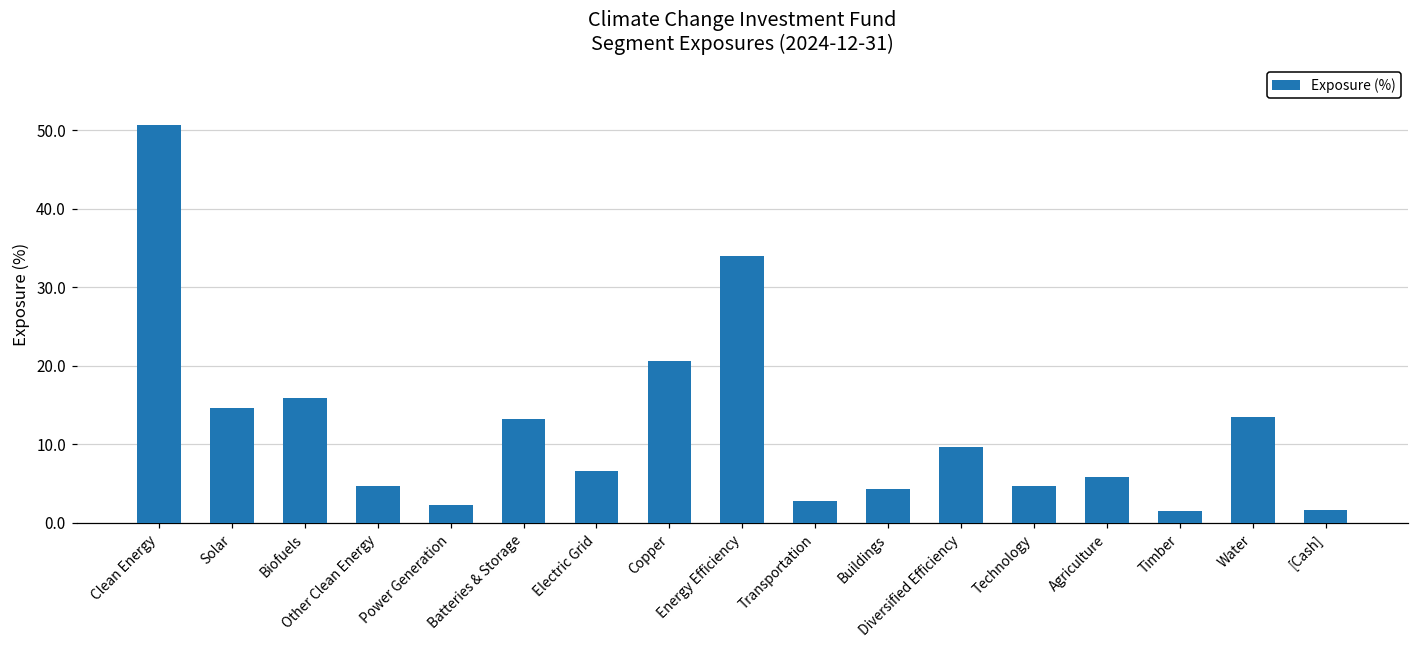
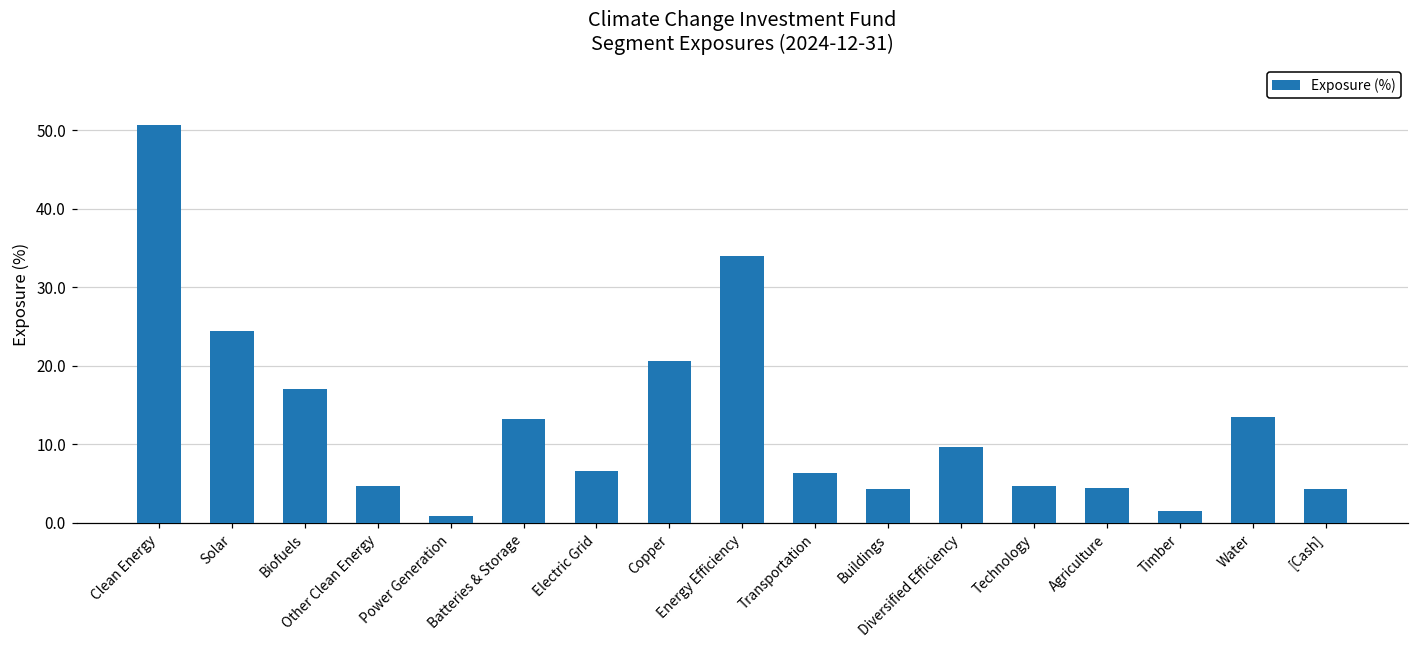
  {
    "Clean Energy": 51,
-   "Solar": 15,
-   "Biofuels": 16,
+   "Solar": 24,
+   "Biofuels": 17,
    "Other Clean Energy": 5,
-   "Power Generation": 2,
+   "Power Generation": 1,
    "Batteries & Storage": 13,
    "Electric Grid": 7,
    "Copper": 21,
    "Energy Efficiency": 34,
-   "Transportation": 3,
+   "Transportation": 6,
    "Buildings": 4,
    "Diversified Efficiency": 10,
    "Technology": 5,
-   "Agriculture": 6,
+   "Agriculture": 4,
    "Timber": 2,
    "Water": 13,
-   "[Cash]": 2
+   "[Cash]": 4
  }
